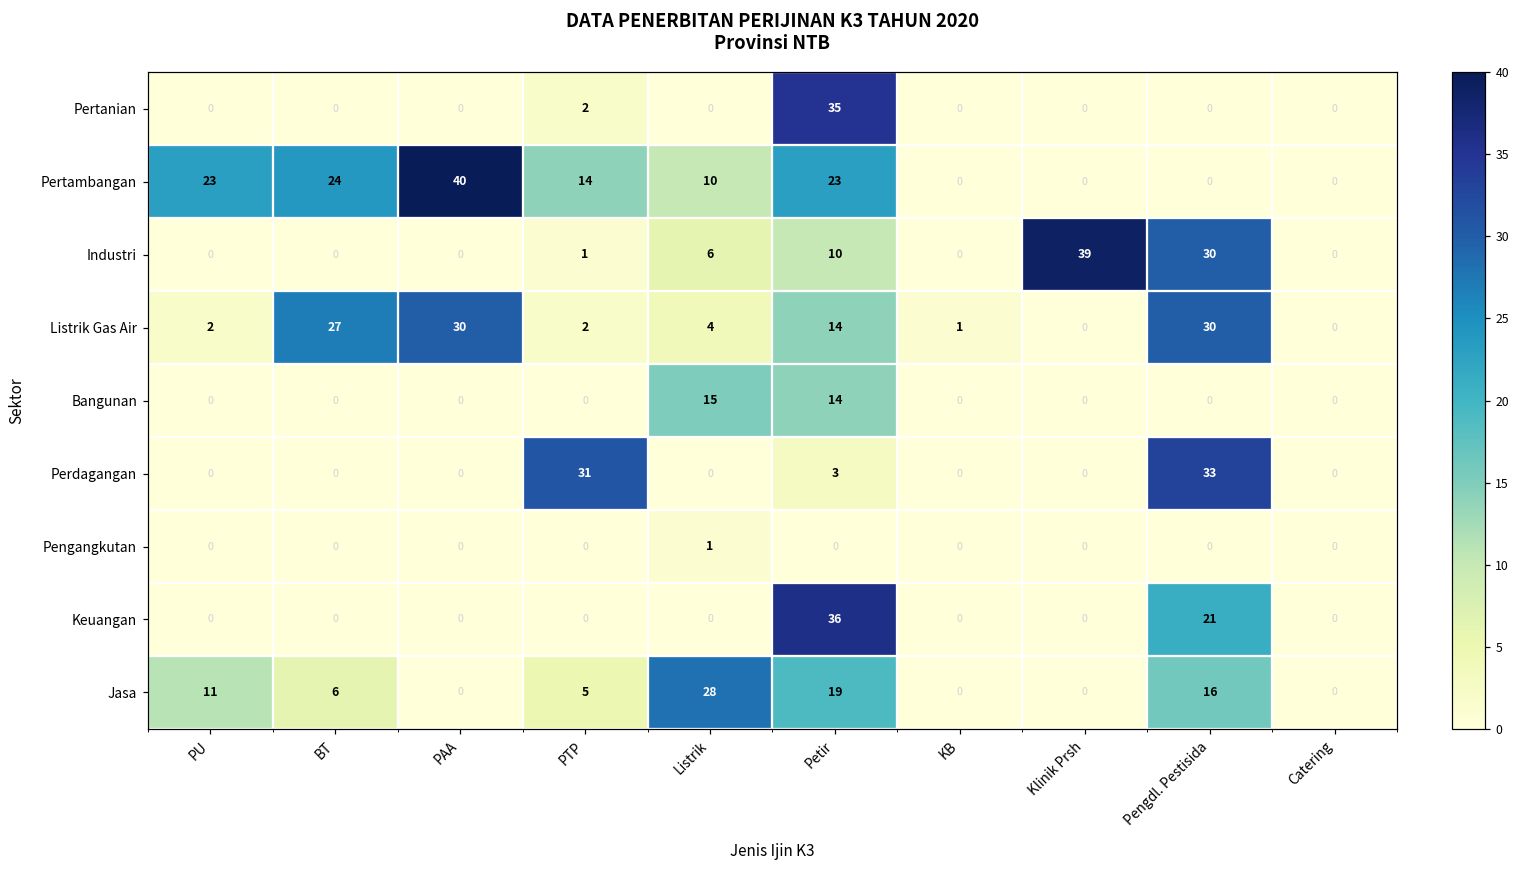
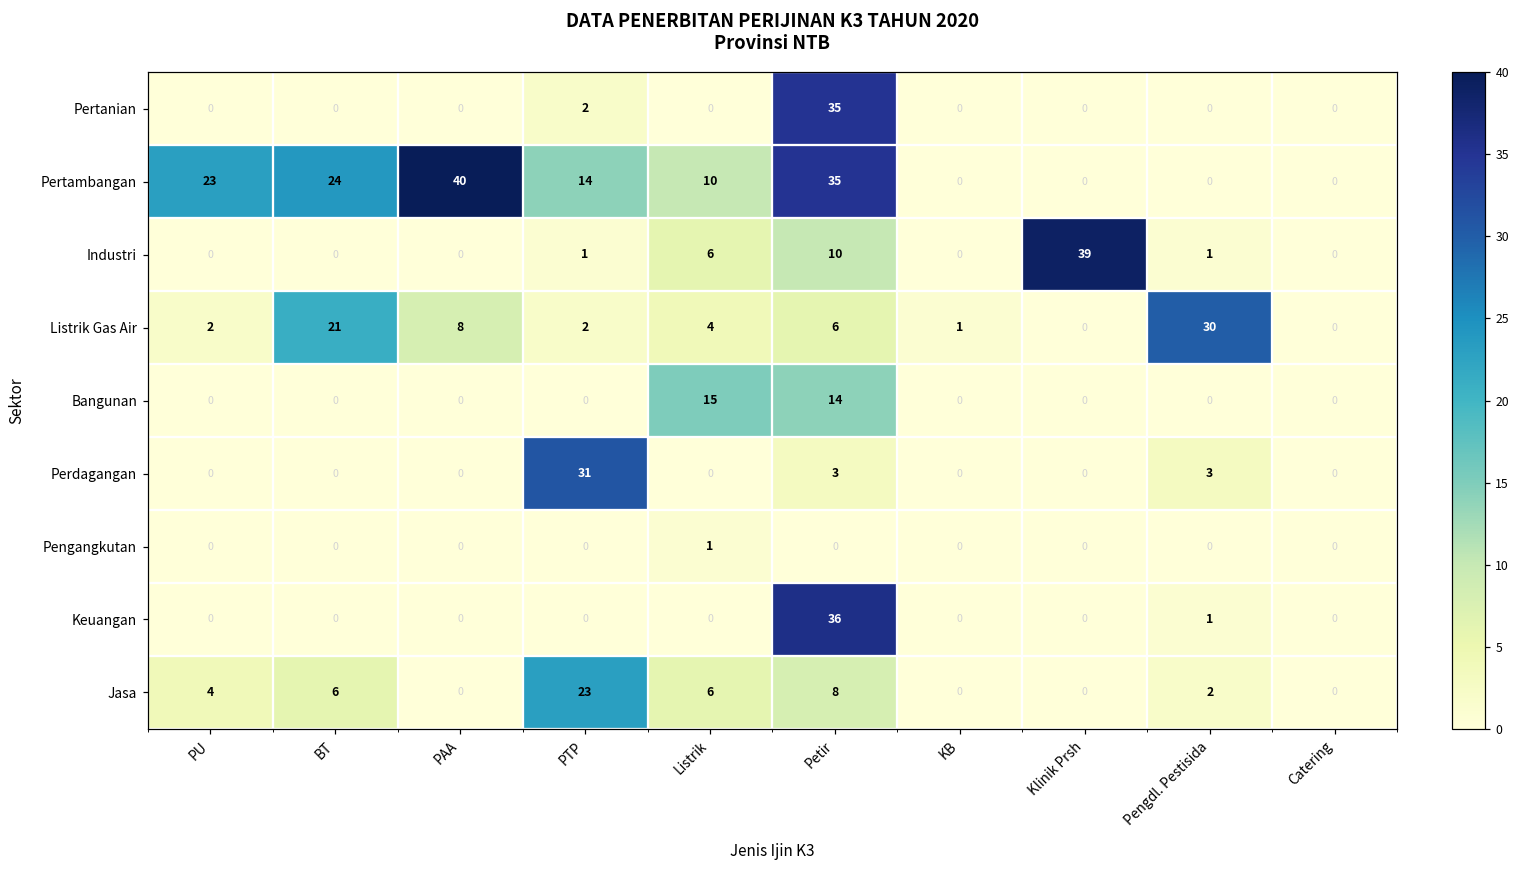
  {
    "Pertanian": {
      "PTP": 2,
      "Petir": 35
    },
    "Pertambangan": {
      "PU": 23,
      "BT": 24,
      "PAA": 40,
      "PTP": 14,
      "Listrik": 10,
-     "Petir": 23
+     "Petir": 35
    },
    "Industri": {
      "PTP": 1,
      "Listrik": 6,
      "Petir": 10,
      "Klinik Prsh": 39,
-     "Pengdl. Pestisida": 30
+     "Pengdl. Pestisida": 1
    },
    "Listrik Gas Air": {
      "PU": 2,
-     "BT": 27,
-     "PAA": 30,
+     "BT": 21,
+     "PAA": 8,
      "PTP": 2,
      "Listrik": 4,
-     "Petir": 14,
+     "Petir": 6,
      "KB": 1,
      "Pengdl. Pestisida": 30
    },
    "Bangunan": {
      "Listrik": 15,
      "Petir": 14
    },
    "Perdagangan": {
      "PTP": 31,
      "Petir": 3,
-     "Pengdl. Pestisida": 33
+     "Pengdl. Pestisida": 3
    },
    "Pengangkutan": {
      "Listrik": 1
    },
    "Keuangan": {
      "Petir": 36,
-     "Pengdl. Pestisida": 21
+     "Pengdl. Pestisida": 1
    },
    "Jasa": {
-     "PU": 11,
+     "PU": 4,
      "BT": 6,
-     "PTP": 5,
-     "Listrik": 28,
-     "Petir": 19,
-     "Pengdl. Pestisida": 16
+     "PTP": 23,
+     "Listrik": 6,
+     "Petir": 8,
+     "Pengdl. Pestisida": 2
    }
  }
